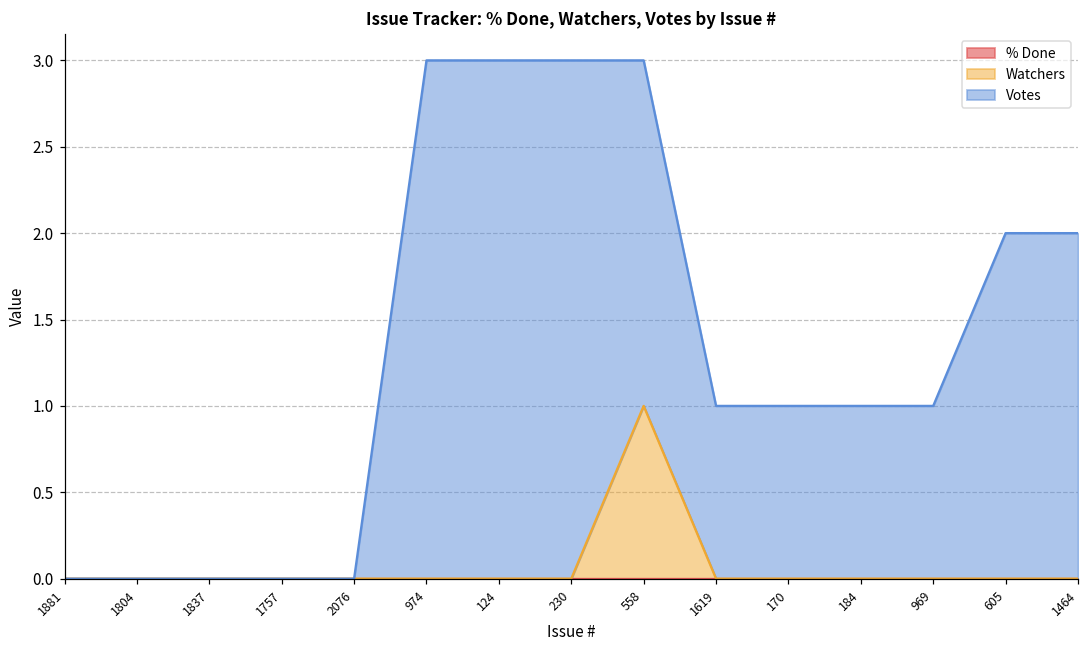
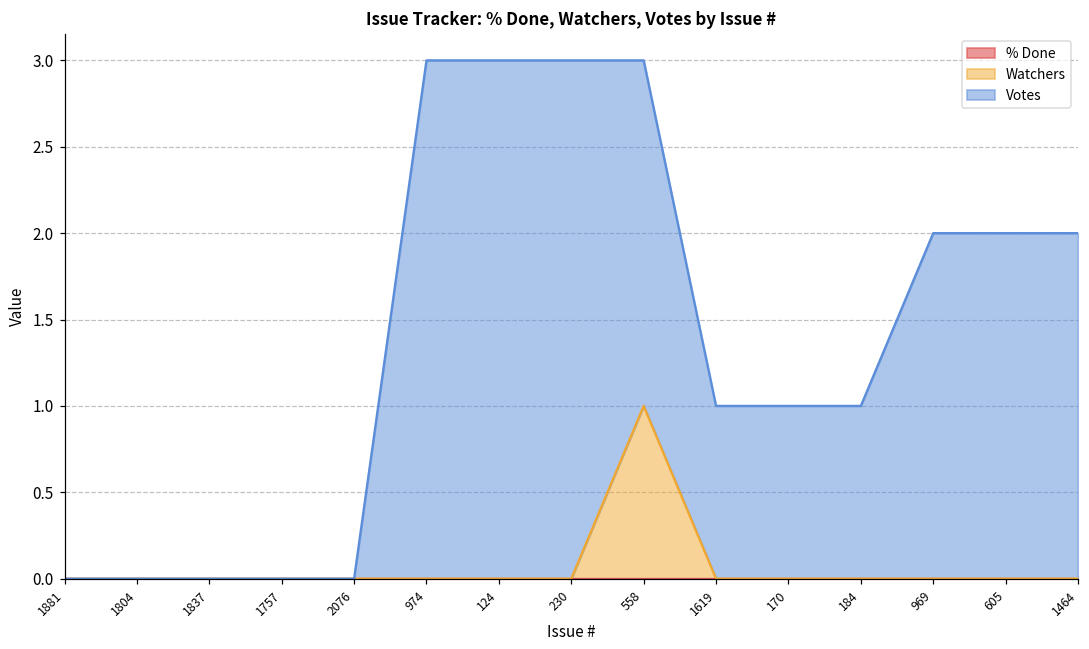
  {
    "% Done": {
      "558": 0
    },
    "Watchers": {
      "558": 1
    },
    "Votes": {
      "974": 3,
      "124": 3,
      "230": 3,
      "558": 3,
      "1619": 1,
      "170": 1,
      "184": 1,
-     "969": 1,
+     "969": 2,
      "605": 2,
      "1464": 2
    }
  }
